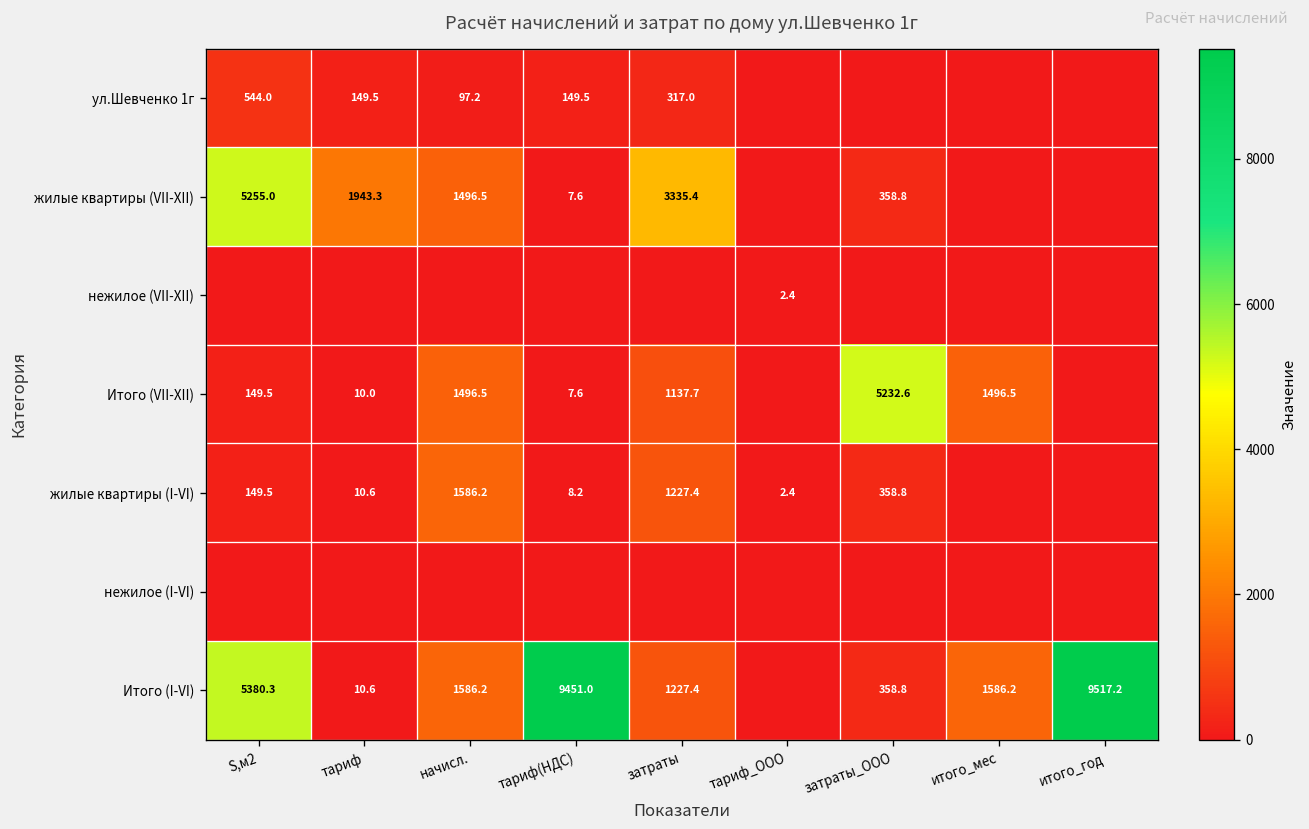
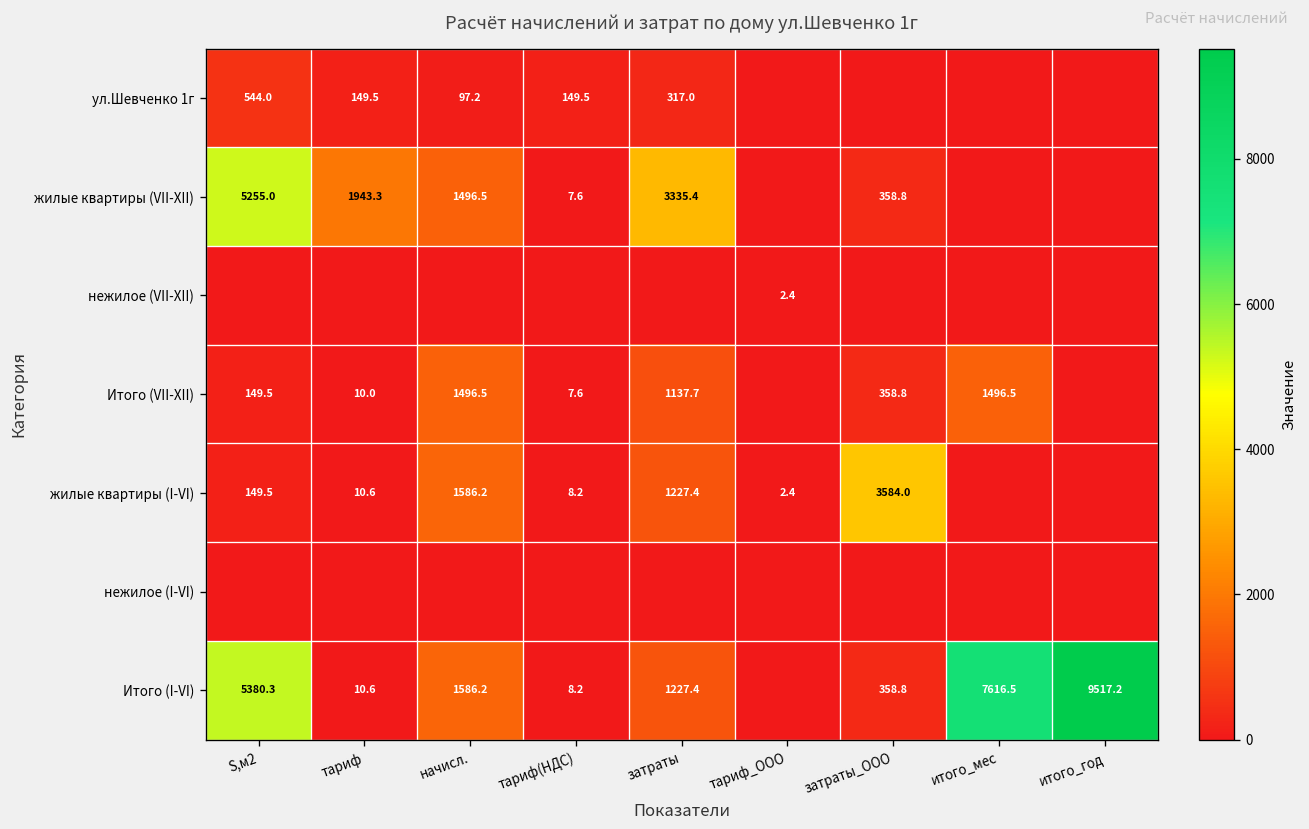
  {
    "ул.Шевченко 1г": {
      "S,м2": 544.0,
      "тариф": 149.5,
      "начисл.": 97.2,
      "тариф(НДС)": 149.5,
      "затраты": 317.0
    },
    "жилые квартиры (VII-XII)": {
      "S,м2": 5255.0,
      "тариф": 1943.3,
      "начисл.": 1496.5,
      "тариф(НДС)": 7.6,
      "затраты": 3335.4,
      "затраты_ООО": 358.8
    },
    "нежилое (VII-XII)": {
      "тариф_ООО": 2.4
    },
    "Итого (VII-XII)": {
      "S,м2": 149.5,
      "тариф": 10.0,
      "начисл.": 1496.5,
      "тариф(НДС)": 7.6,
      "затраты": 1137.7,
-     "затраты_ООО": 5232.6,
+     "затраты_ООО": 358.8,
      "итого_мес": 1496.5
    },
    "жилые квартиры (I-VI)": {
      "S,м2": 149.5,
      "тариф": 10.6,
      "начисл.": 1586.2,
      "тариф(НДС)": 8.2,
      "затраты": 1227.4,
      "тариф_ООО": 2.4,
-     "затраты_ООО": 358.8
+     "затраты_ООО": 3584.0
    },
    "Итого (I-VI)": {
      "S,м2": 5380.3,
      "тариф": 10.6,
      "начисл.": 1586.2,
-     "тариф(НДС)": 9451.0,
+     "тариф(НДС)": 8.2,
      "затраты": 1227.4,
      "затраты_ООО": 358.8,
-     "итого_мес": 1586.2,
+     "итого_мес": 7616.5,
      "итого_год": 9517.2
    }
  }
